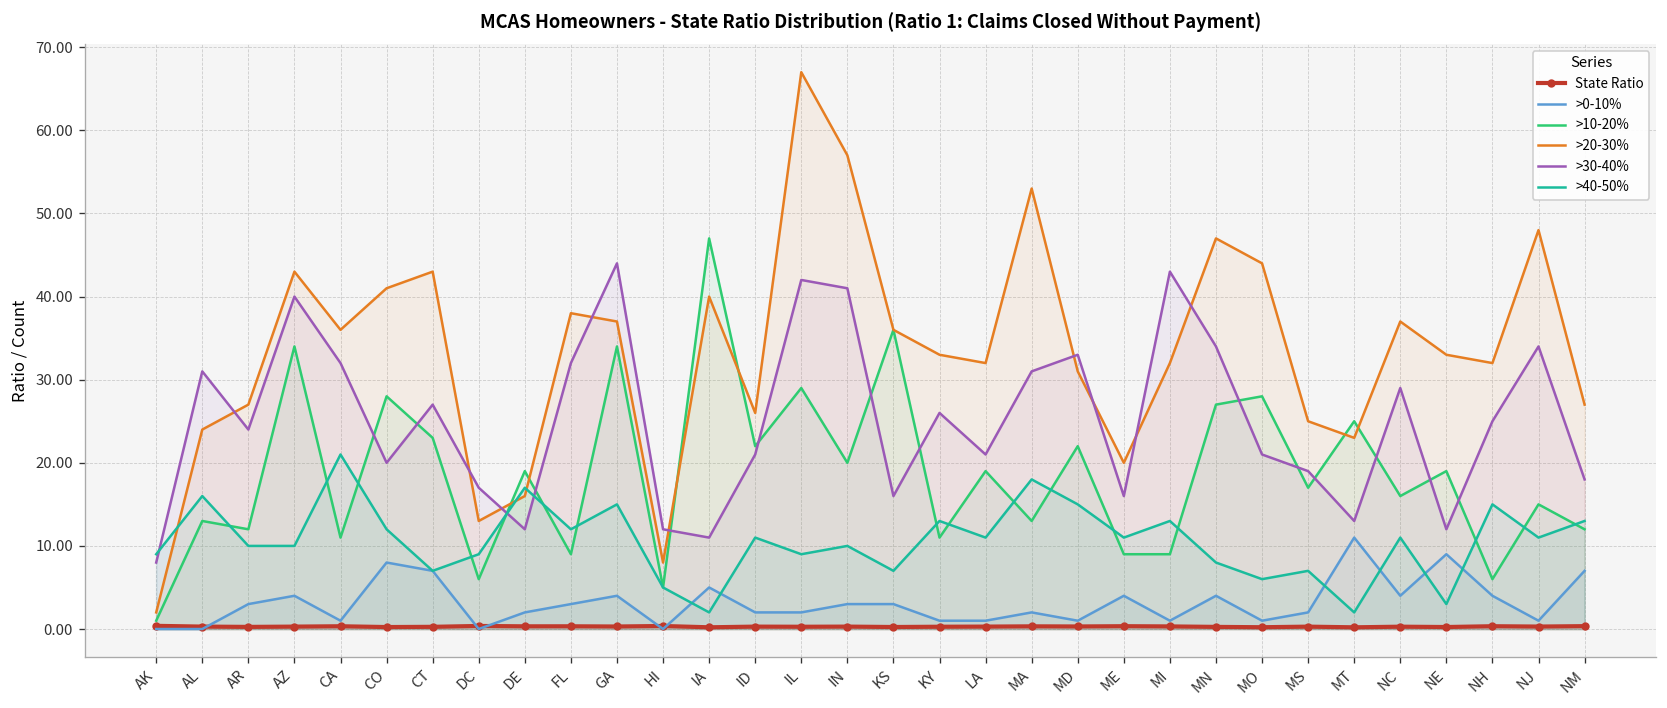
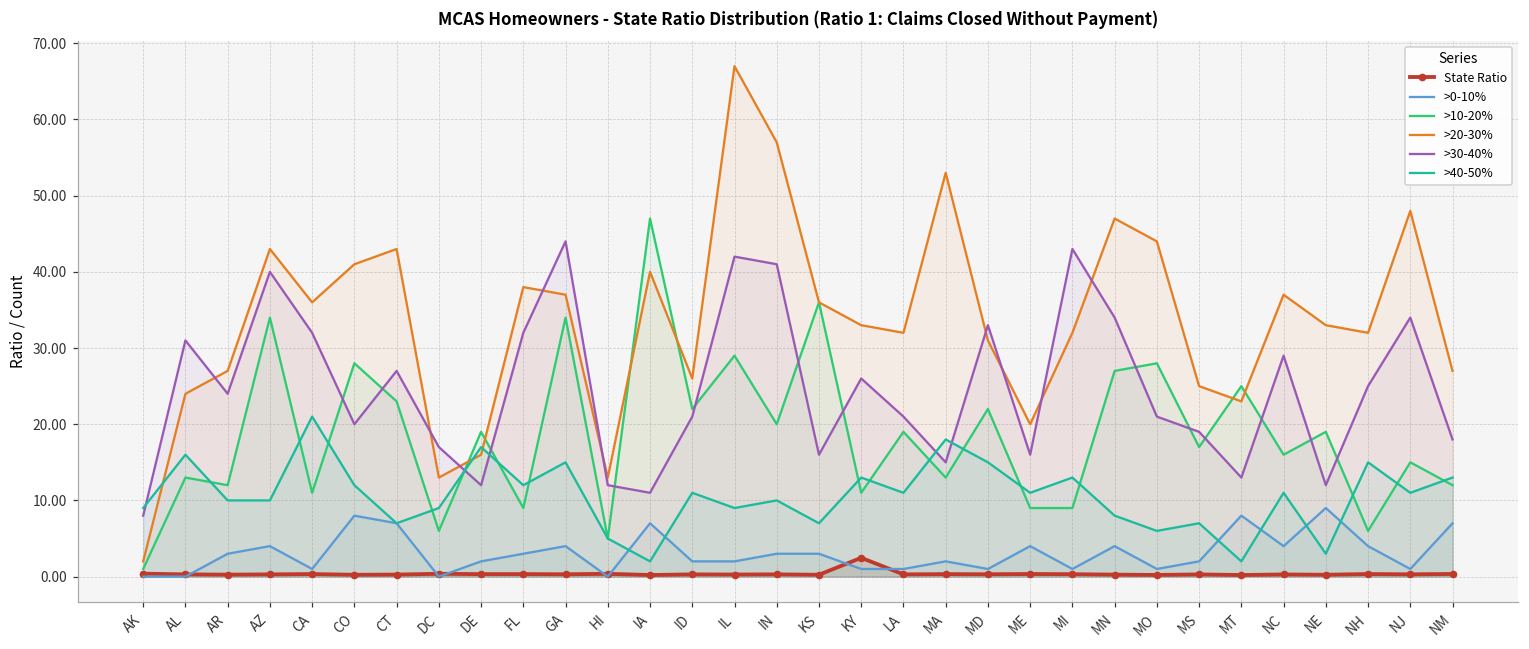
  {
    "State Ratio": {
      "AK": 0,
      "AR": 0,
      "AZ": 0,
      "CA": 0,
      "CO": 0,
      "CT": 0,
      "DC": 0,
      "DE": 0,
      "FL": 0,
      "GA": 0,
      "IA": 0,
      "ID": 0,
      "IL": 0,
      "IN": 0,
      "KS": 0,
-     "KY": 0,
+     "KY": 2,
      "LA": 0,
      "MA": 0,
      "MD": 0,
      "ME": 0,
      "MI": 0,
      "MN": 0,
      "MO": 0,
      "MS": 0,
      "MT": 0,
      "NC": 0,
      "NE": 0,
      "NH": 0,
      "NJ": 0,
      "NM": 0
    },
    ">0-10%": {
      "AK": 0,
      "AR": 3,
      "AZ": 4,
      "CA": 1,
      "CO": 8,
      "DC": 0,
      "DE": 2,
      "FL": 3,
      "GA": 4,
-     "IA": 5,
+     "IA": 7,
      "ID": 2,
      "IL": 2,
      "IN": 3,
      "KS": 3,
      "KY": 1,
      "LA": 1,
      "MA": 2,
      "MD": 1,
      "ME": 4,
      "MI": 1,
      "MN": 4,
      "MO": 1,
      "MS": 2,
-     "MT": 11,
+     "MT": 8,
      "NC": 4,
      "NE": 9,
      "NH": 4,
      "NJ": 1,
      "NM": 7
    },
    ">20-30%": {
      "AK": 2,
      "AL": 24,
      "AR": 27,
      "AZ": 43,
      "CA": 36,
      "CO": 41,
      "CT": 43,
      "DC": 13,
      "DE": 16,
      "FL": 38,
      "GA": 37,
-     "HI": 8,
+     "HI": 13,
      "IA": 40,
      "ID": 26,
      "IL": 67,
      "IN": 57,
      "KY": 33,
      "LA": 32,
      "MA": 53,
      "MD": 31,
      "ME": 20,
      "MI": 32,
      "MN": 47,
      "MO": 44,
      "MS": 25,
      "MT": 23,
      "NC": 37,
      "NE": 33,
      "NH": 32,
      "NJ": 48,
      "NM": 27
    },
    ">30-40%": {
      "AK": 8,
      "AL": 31,
      "AR": 24,
      "AZ": 40,
      "CA": 32,
      "CO": 20,
      "CT": 27,
      "DC": 17,
      "DE": 12,
      "FL": 32,
      "GA": 44,
      "HI": 12,
      "IA": 11,
      "ID": 21,
      "IL": 42,
      "IN": 41,
      "KS": 16,
      "KY": 26,
      "LA": 21,
-     "MA": 31,
+     "MA": 15,
      "MD": 33,
      "ME": 16,
      "MI": 43,
      "MN": 34,
      "MO": 21,
      "MS": 19,
      "MT": 13,
      "NC": 29,
      "NE": 12,
      "NH": 25,
      "NJ": 34,
      "NM": 18
    }
  }
